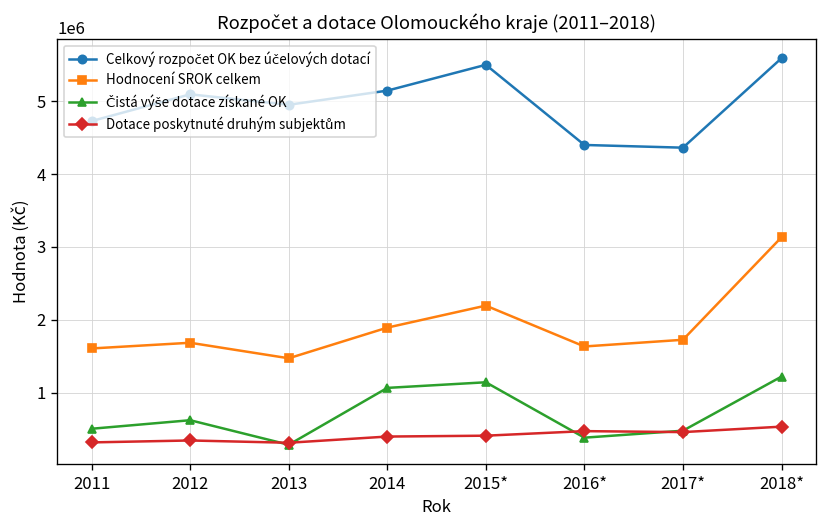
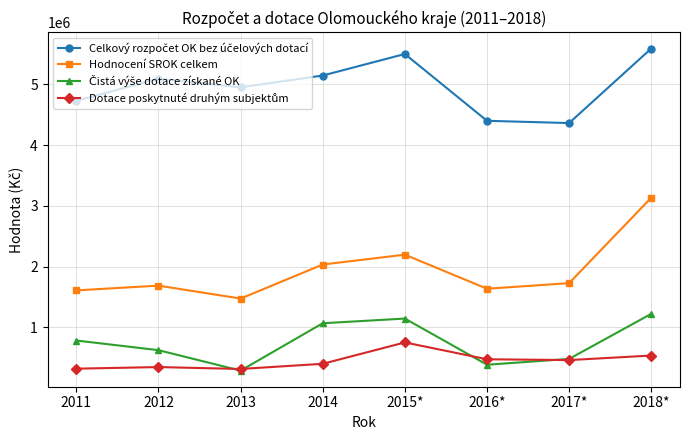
  {
    "Celkový rozpočet OK bez účelových dotací": {
      "2014": 5100000,
      "2015*": 5500000,
      "2016*": 4400000,
      "2017*": 4400000,
      "2018*": 5600000
    },
    "Hodnocení SROK celkem": {
      "2011": 1600000,
      "2012": 1700000,
      "2013": 1500000,
-     "2014": 1900000,
+     "2014": 2000000,
      "2015*": 2200000,
      "2016*": 1600000,
      "2017*": 1700000,
      "2018*": 3100000
    },
    "Čistá výše dotace získané OK": {
-     "2011": 500000,
+     "2011": 800000,
      "2012": 600000,
      "2014": 1100000,
      "2015*": 1100000,
      "2016*": 400000,
      "2018*": 1200000
    },
    "Dotace poskytnuté druhým subjektům": {
      "2011": 300000,
      "2012": 300000,
      "2014": 400000,
-     "2015*": 400000,
+     "2015*": 800000,
      "2016*": 500000,
      "2018*": 500000
    }
  }
